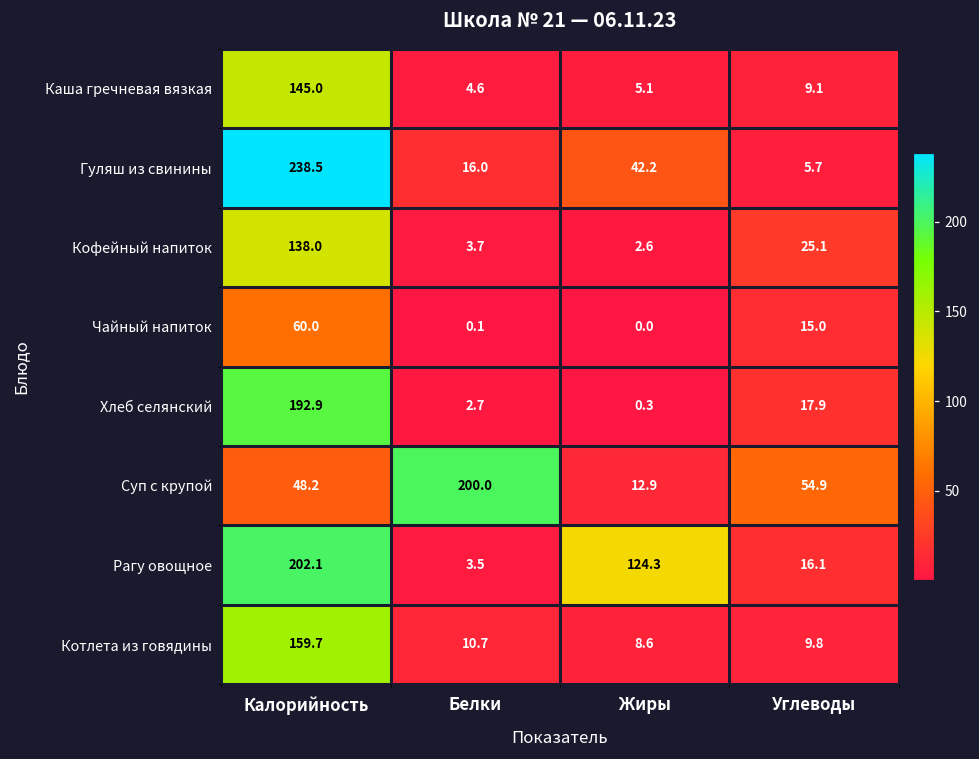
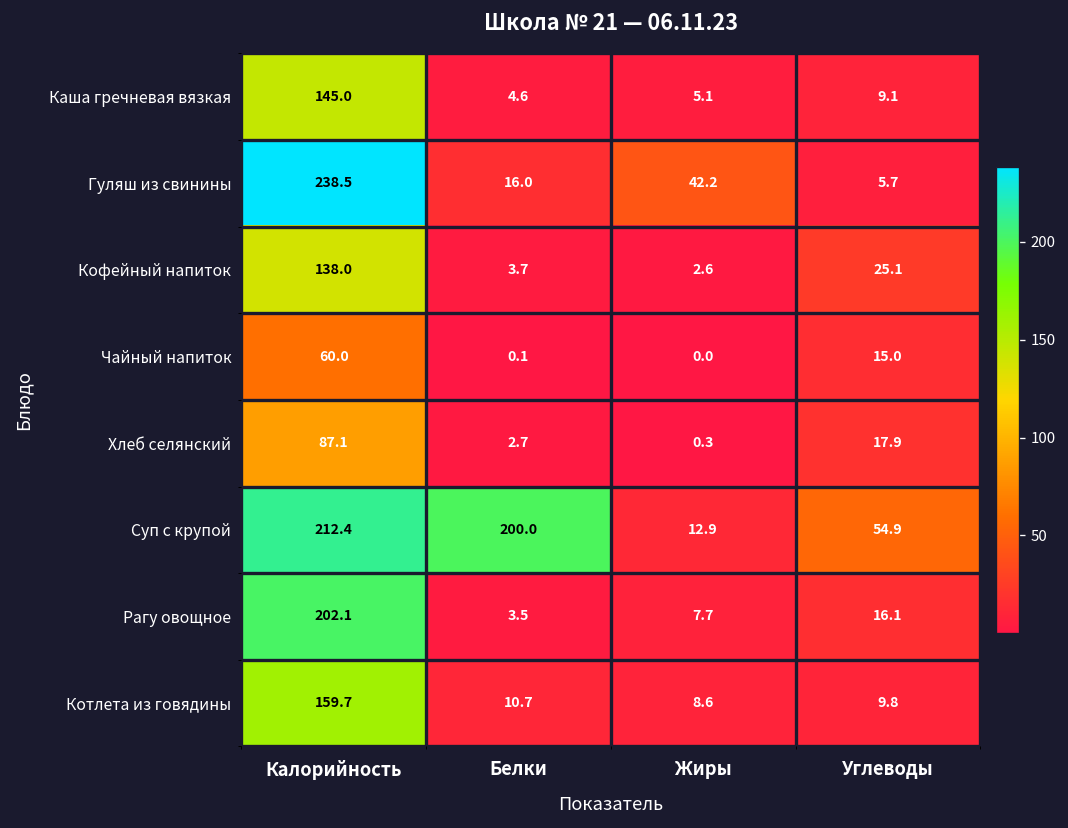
  {
    "Каша гречневая вязкая": {
      "Калорийность": 145.0,
      "Белки": 4.6,
      "Жиры": 5.1,
      "Углеводы": 9.1
    },
    "Гуляш из свинины": {
      "Калорийность": 238.5,
      "Белки": 16.0,
      "Жиры": 42.2,
      "Углеводы": 5.7
    },
    "Кофейный напиток": {
      "Калорийность": 138.0,
      "Белки": 3.7,
      "Жиры": 2.6,
      "Углеводы": 25.1
    },
    "Чайный напиток": {
      "Калорийность": 60.0,
      "Белки": 0.1,
      "Жиры": 0.0,
      "Углеводы": 15.0
    },
    "Хлеб селянский": {
-     "Калорийность": 192.9,
+     "Калорийность": 87.1,
      "Белки": 2.7,
      "Жиры": 0.3,
      "Углеводы": 17.9
    },
    "Суп с крупой": {
-     "Калорийность": 48.2,
+     "Калорийность": 212.4,
      "Белки": 200.0,
      "Жиры": 12.9,
      "Углеводы": 54.9
    },
    "Рагу овощное": {
      "Калорийность": 202.1,
      "Белки": 3.5,
-     "Жиры": 124.3,
+     "Жиры": 7.7,
      "Углеводы": 16.1
    },
    "Котлета из говядины": {
      "Калорийность": 159.7,
      "Белки": 10.7,
      "Жиры": 8.6,
      "Углеводы": 9.8
    }
  }
